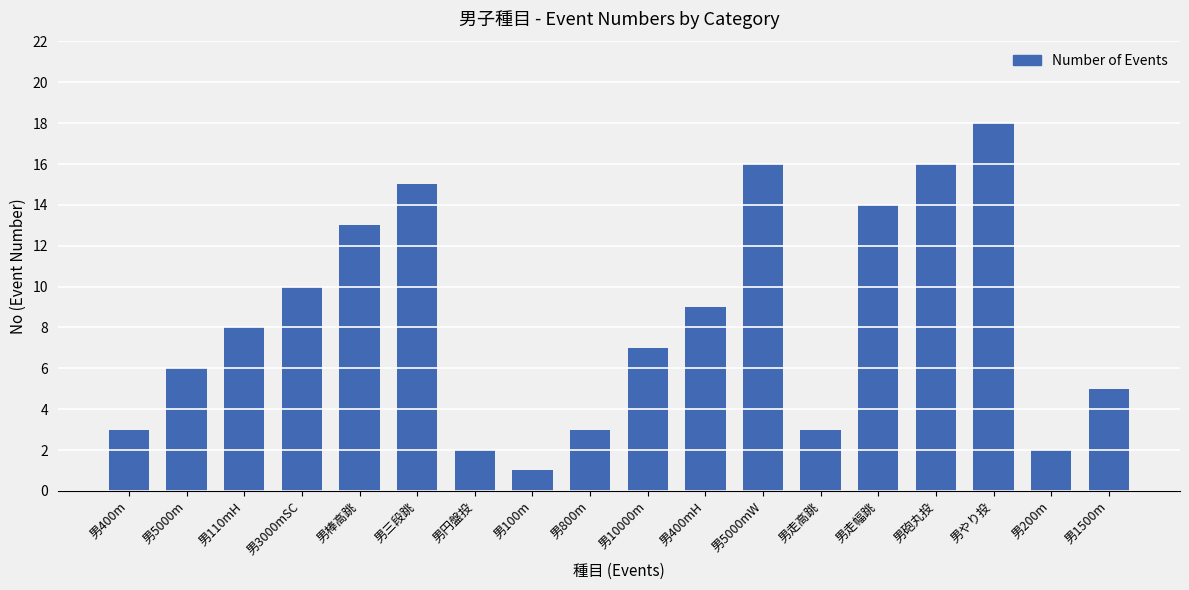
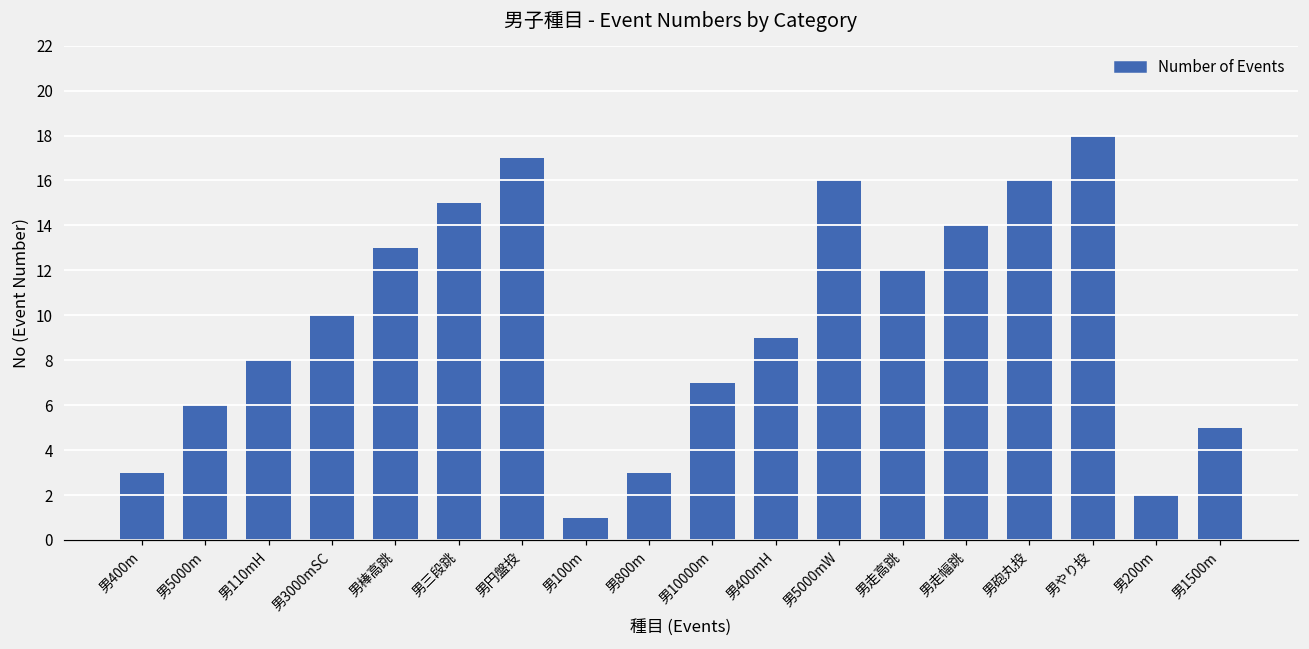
  {
    "男400m": 3,
    "男5000m": 6,
    "男110mH": 8,
    "男3000mSC": 10,
    "男棒高跳": 13,
    "男三段跳": 15,
-   "男円盤投": 2,
+   "男円盤投": 17,
    "男100m": 1,
    "男800m": 3,
    "男10000m": 7,
    "男400mH": 9,
    "男5000mW": 16,
-   "男走高跳": 3,
+   "男走高跳": 12,
    "男走幅跳": 14,
    "男砲丸投": 16,
    "男やり投": 18,
    "男200m": 2,
    "男1500m": 5
  }
